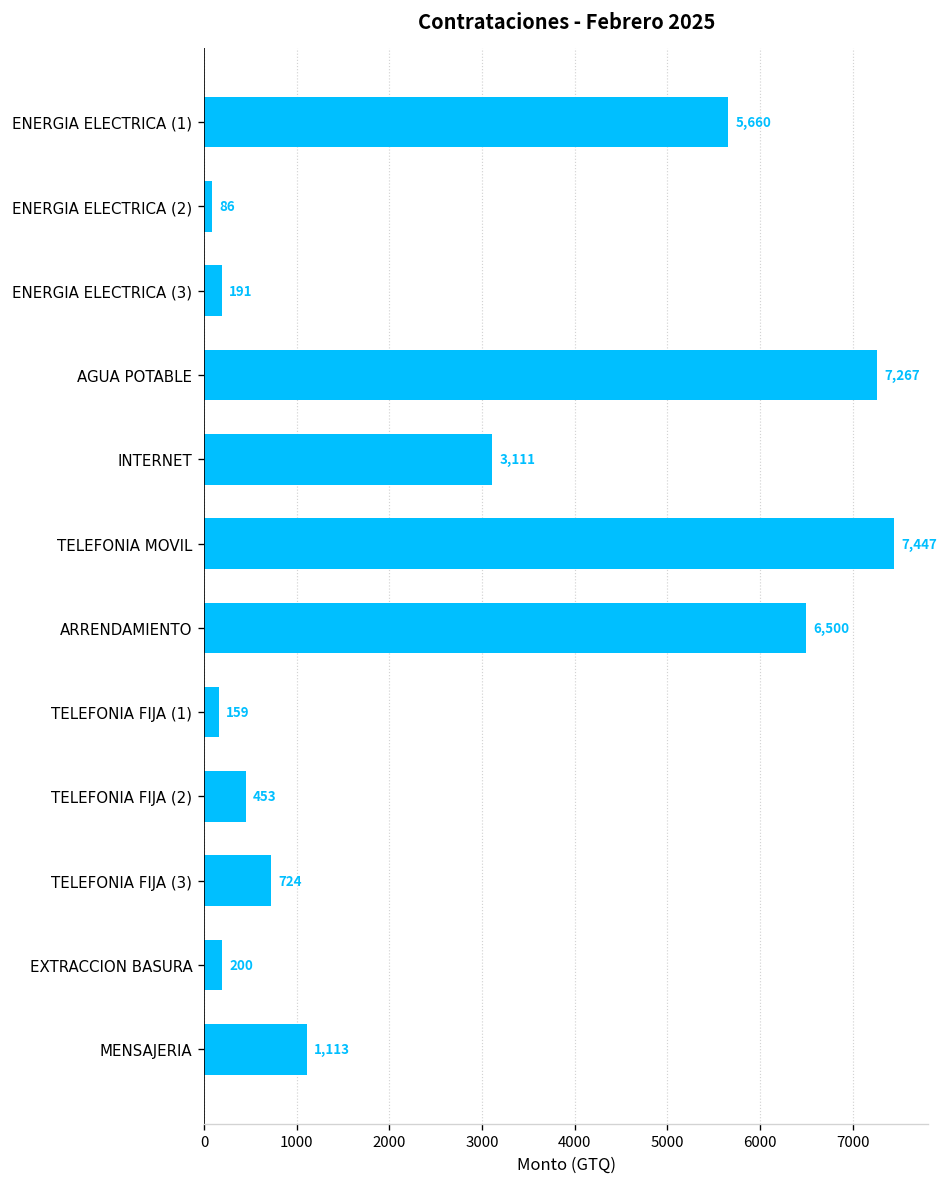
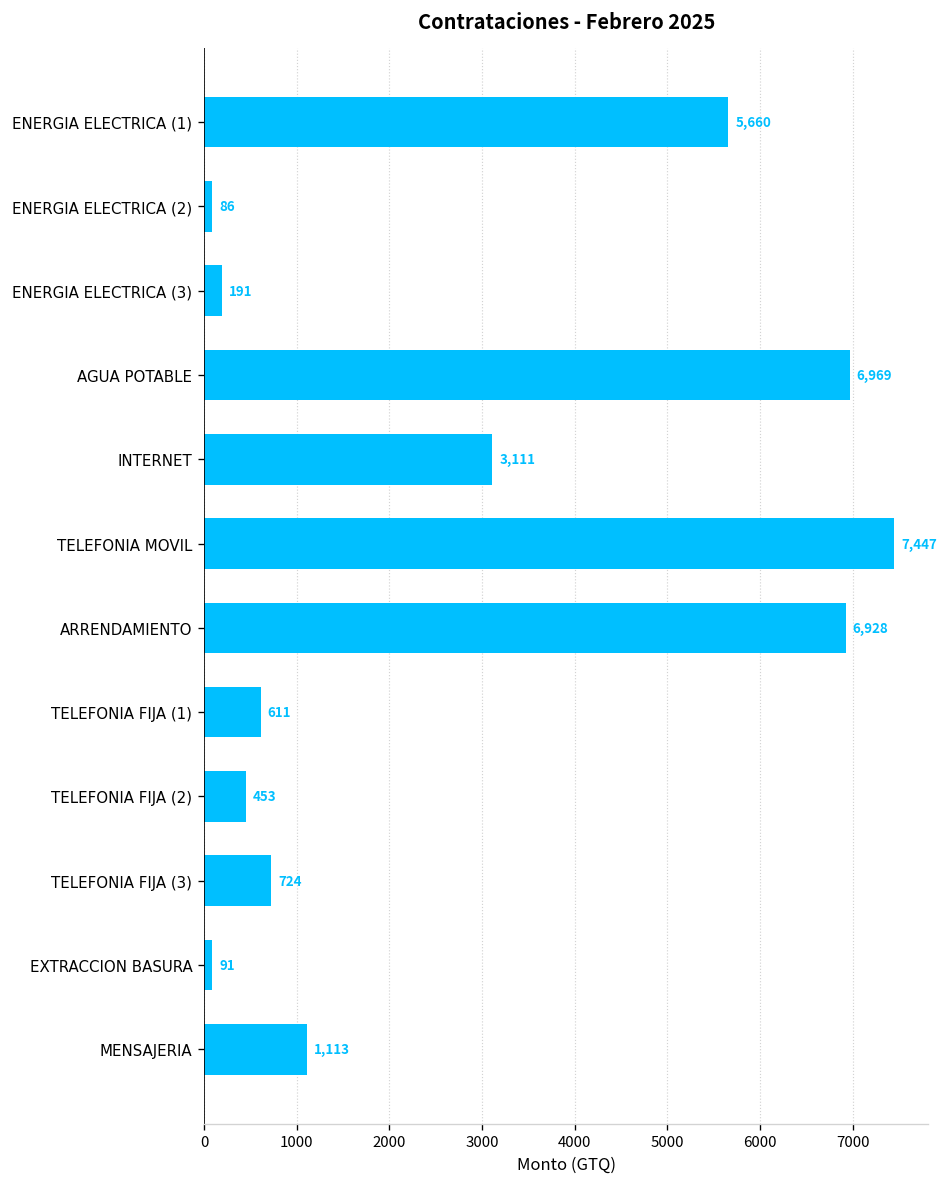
  {
    "ENERGIA ELECTRICA (1)": "5,660",
    "ENERGIA ELECTRICA (2)": "86",
    "ENERGIA ELECTRICA (3)": "191",
-   "AGUA POTABLE": "7,267",
+   "AGUA POTABLE": "6,969",
    "INTERNET": "3,111",
    "TELEFONIA MOVIL": "7,447",
-   "ARRENDAMIENTO": "6,500",
-   "TELEFONIA FIJA (1)": "159",
+   "ARRENDAMIENTO": "6,928",
+   "TELEFONIA FIJA (1)": "611",
    "TELEFONIA FIJA (2)": "453",
    "TELEFONIA FIJA (3)": "724",
-   "EXTRACCION BASURA": "200",
+   "EXTRACCION BASURA": "91",
    "MENSAJERIA": "1,113"
  }
